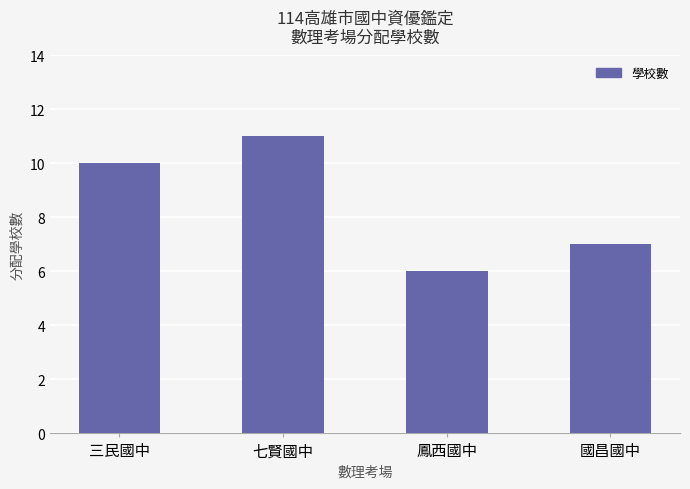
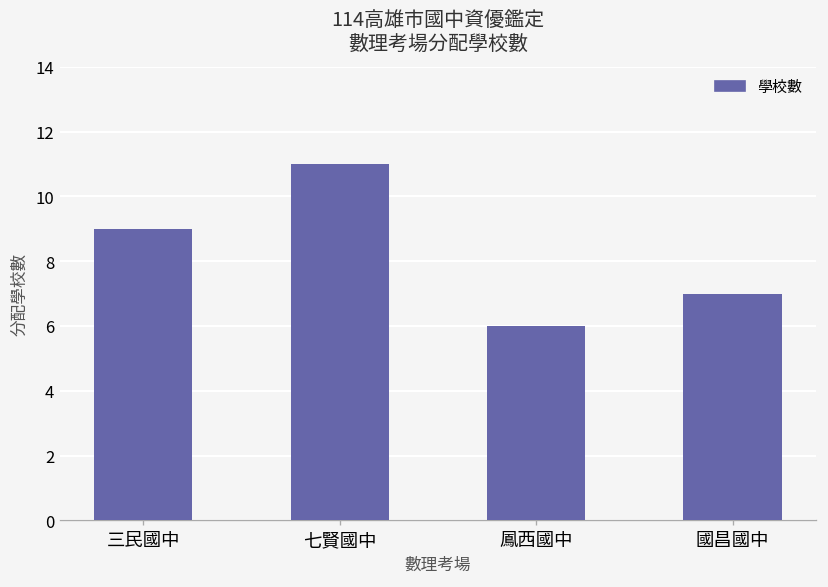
  {
-   "三民國中": 10,
+   "三民國中": 9,
    "七賢國中": 11,
    "鳳西國中": 6,
    "國昌國中": 7
  }
